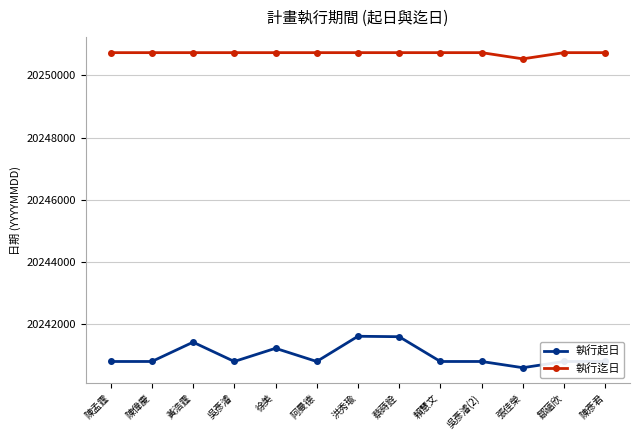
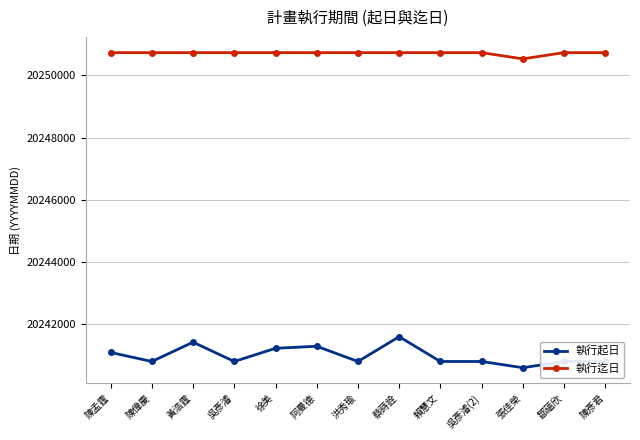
  {
    "執行起日": {
-     "陳孟霆": 20240800,
+     "陳孟霆": 20241100,
      "陳偉慶": 20240800,
      "黃浩霆": 20241400,
      "吳彥濬": 20240800,
      "徐美": 20241200,
-     "阿曼德": 20240800,
-     "洪秀瑜": 20241600,
+     "阿曼德": 20241300,
+     "洪秀瑜": 20240800,
      "蔡蒔銓": 20241600,
      "賴慧文": 20240800,
      "吳彥濬(2)": 20240800,
      "張佳榮": 20240600
    },
    "執行迄日": {
      "陳孟霆": 20250700,
      "陳偉慶": 20250700,
      "黃浩霆": 20250700,
      "吳彥濬": 20250700,
      "徐美": 20250700,
      "阿曼德": 20250700,
      "洪秀瑜": 20250700,
      "蔡蒔銓": 20250700,
      "賴慧文": 20250700,
      "吳彥濬(2)": 20250700,
      "張佳榮": 20250500,
      "鄒蘊欣": 20250700,
      "陳彥君": 20250700
    }
  }
